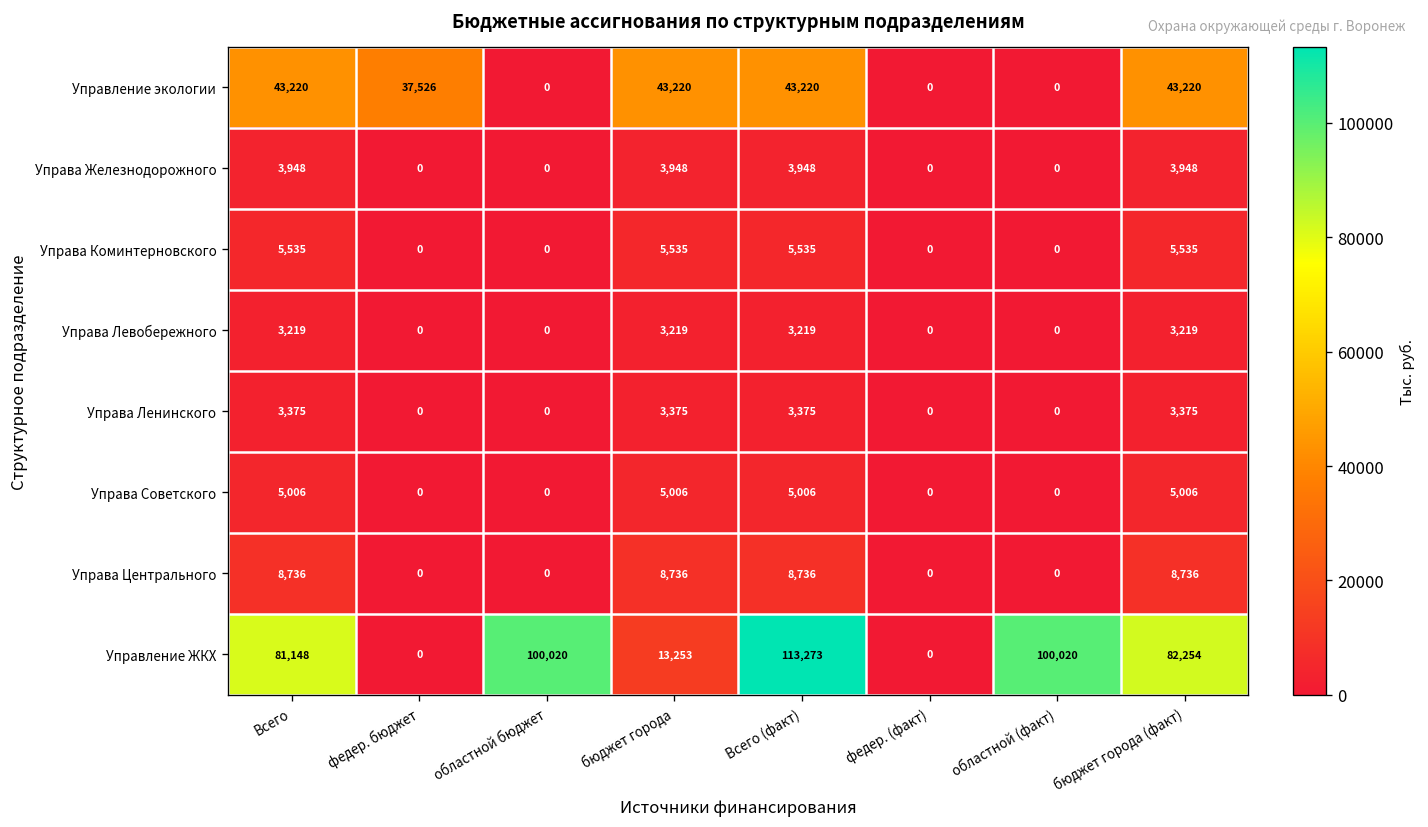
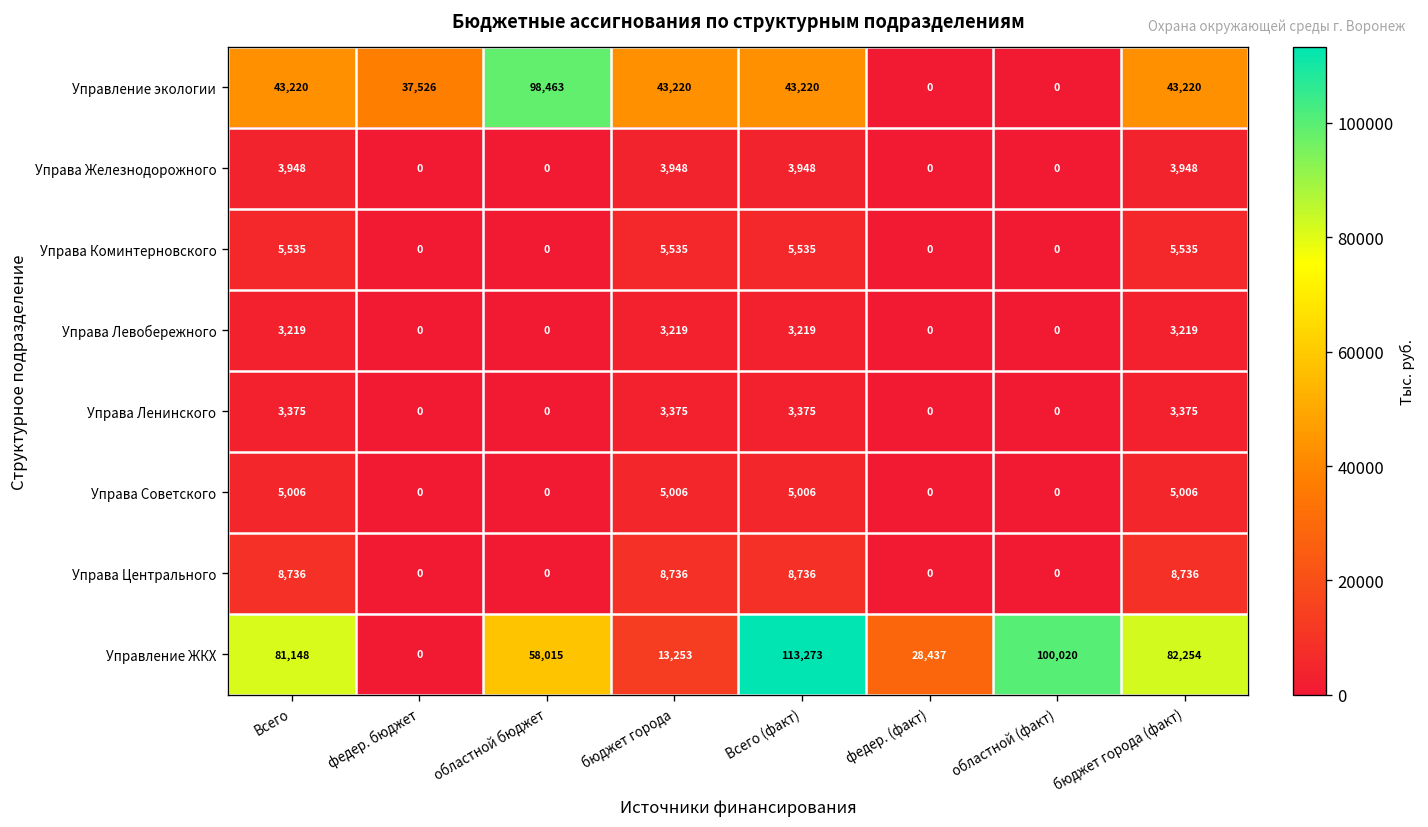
  {
    "Управление экологии": {
      "Всего": "43,220",
      "федер. бюджет": "37,526",
-     "областной бюджет": "0",
+     "областной бюджет": "98,463",
      "бюджет города": "43,220",
      "Всего (факт)": "43,220",
      "федер. (факт)": "0",
      "областной (факт)": "0",
      "бюджет города (факт)": "43,220"
    },
    "Управа Железнодорожного": {
      "Всего": "3,948",
      "федер. бюджет": "0",
      "областной бюджет": "0",
      "бюджет города": "3,948",
      "Всего (факт)": "3,948",
      "федер. (факт)": "0",
      "областной (факт)": "0",
      "бюджет города (факт)": "3,948"
    },
    "Управа Коминтерновского": {
      "Всего": "5,535",
      "федер. бюджет": "0",
      "областной бюджет": "0",
      "бюджет города": "5,535",
      "Всего (факт)": "5,535",
      "федер. (факт)": "0",
      "областной (факт)": "0",
      "бюджет города (факт)": "5,535"
    },
    "Управа Левобережного": {
      "Всего": "3,219",
      "федер. бюджет": "0",
      "областной бюджет": "0",
      "бюджет города": "3,219",
      "Всего (факт)": "3,219",
      "федер. (факт)": "0",
      "областной (факт)": "0",
      "бюджет города (факт)": "3,219"
    },
    "Управа Ленинского": {
      "Всего": "3,375",
      "федер. бюджет": "0",
      "областной бюджет": "0",
      "бюджет города": "3,375",
      "Всего (факт)": "3,375",
      "федер. (факт)": "0",
      "областной (факт)": "0",
      "бюджет города (факт)": "3,375"
    },
    "Управа Советского": {
      "Всего": "5,006",
      "федер. бюджет": "0",
      "областной бюджет": "0",
      "бюджет города": "5,006",
      "Всего (факт)": "5,006",
      "федер. (факт)": "0",
      "областной (факт)": "0",
      "бюджет города (факт)": "5,006"
    },
    "Управа Центрального": {
      "Всего": "8,736",
      "федер. бюджет": "0",
      "областной бюджет": "0",
      "бюджет города": "8,736",
      "Всего (факт)": "8,736",
      "федер. (факт)": "0",
      "областной (факт)": "0",
      "бюджет города (факт)": "8,736"
    },
    "Управление ЖКХ": {
      "Всего": "81,148",
      "федер. бюджет": "0",
-     "областной бюджет": "100,020",
+     "областной бюджет": "58,015",
      "бюджет города": "13,253",
      "Всего (факт)": "113,273",
-     "федер. (факт)": "0",
+     "федер. (факт)": "28,437",
      "областной (факт)": "100,020",
      "бюджет города (факт)": "82,254"
    }
  }
